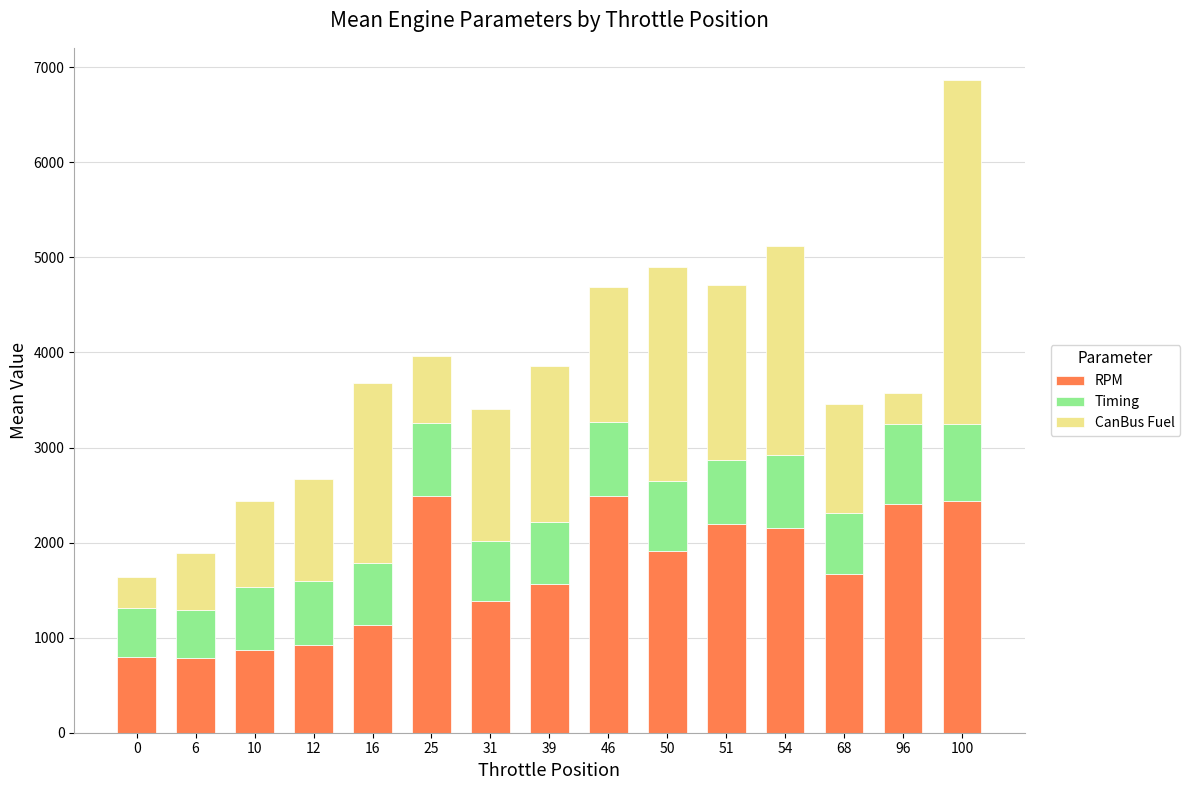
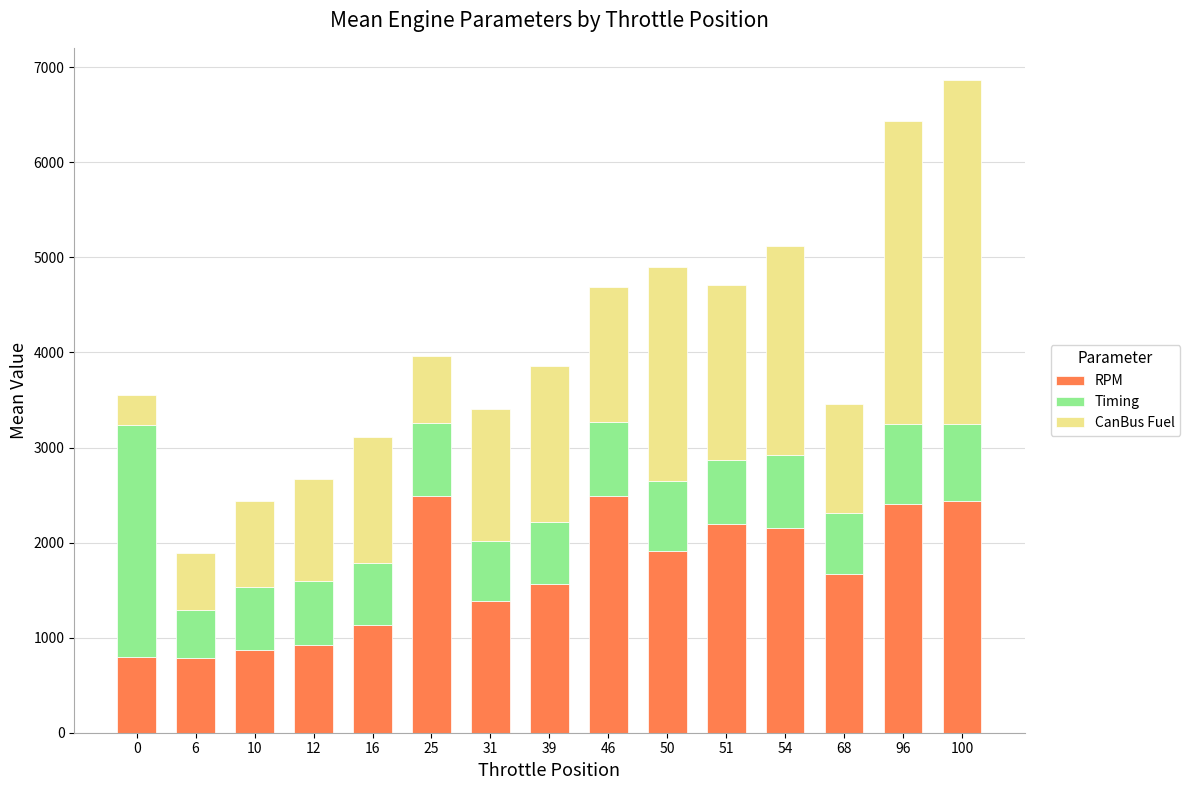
  {
    "RPM": {
      "0": 800,
      "6": 800,
      "10": 900,
      "12": 900,
      "16": 1100,
      "25": 2500,
      "31": 1400,
      "39": 1600,
      "46": 2500,
      "50": 1900,
      "51": 2200,
      "54": 2200,
      "68": 1700,
      "96": 2400,
      "100": 2400
    },
    "Timing": {
-     "0": 500,
+     "0": 2400,
      "6": 500,
      "10": 700,
      "12": 700,
      "16": 700,
      "25": 800,
      "31": 600,
      "39": 700,
      "46": 800,
      "50": 700,
      "51": 700,
      "54": 800,
      "68": 700,
      "96": 800,
      "100": 800
    },
    "CanBus Fuel": {
      "0": 300,
      "6": 600,
      "10": 900,
      "12": 1100,
-     "16": 1900,
+     "16": 1300,
      "25": 700,
      "31": 1400,
      "39": 1600,
      "46": 1400,
      "50": 2200,
      "51": 1800,
      "54": 2200,
      "68": 1100,
-     "96": 300,
+     "96": 3200,
      "100": 3600
    }
  }
